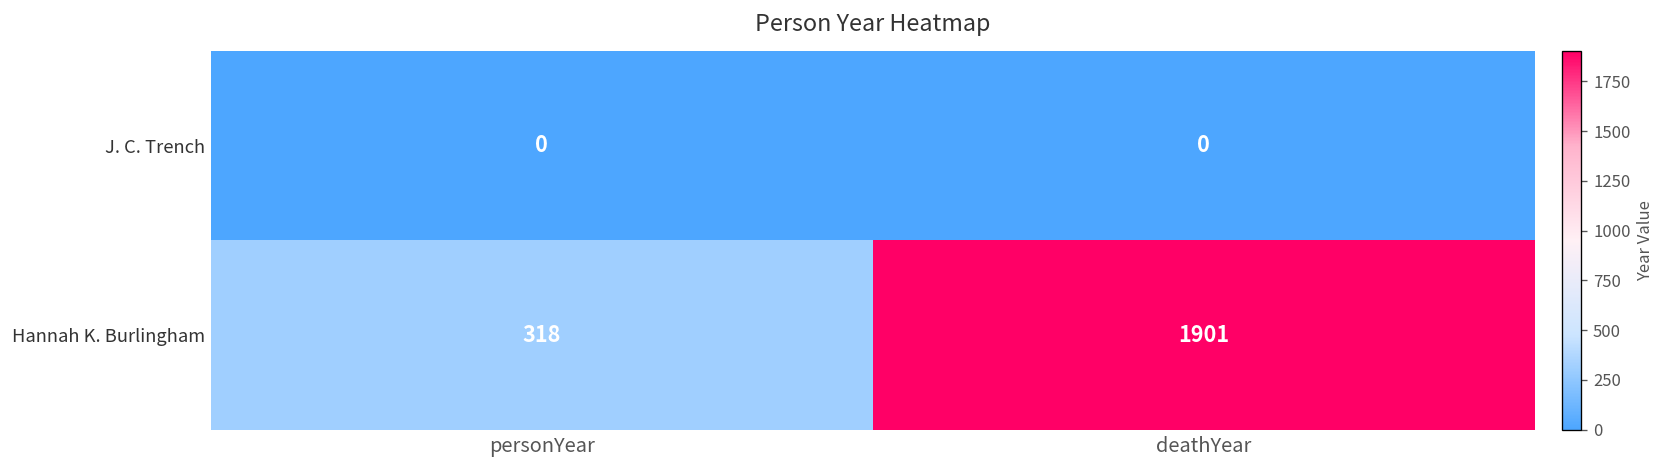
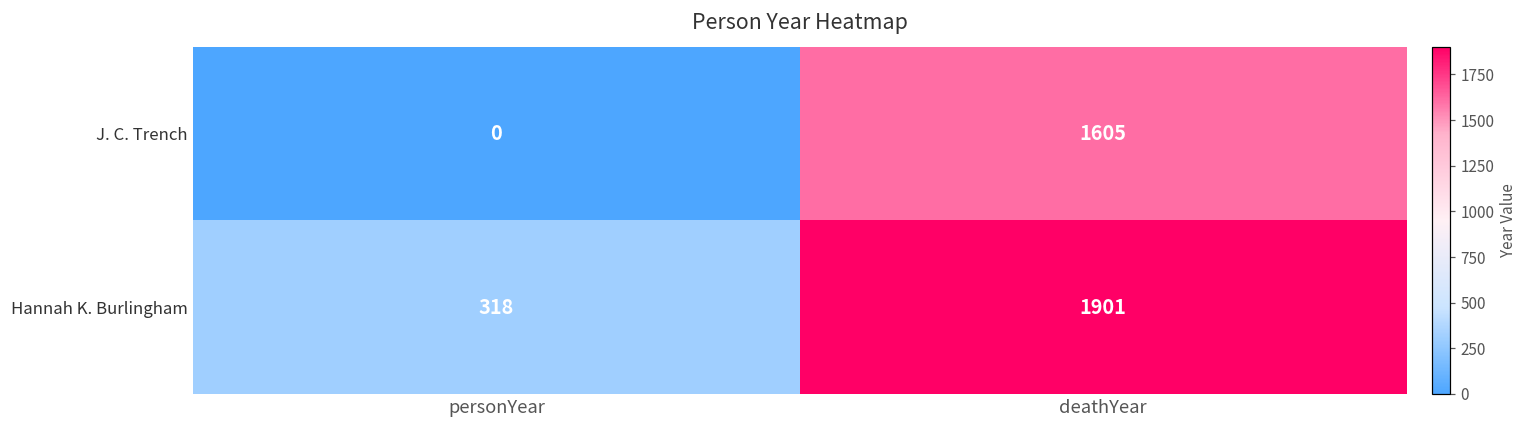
  {
    "J. C. Trench": {
      "personYear": 0,
-     "deathYear": 0
+     "deathYear": 1605
    },
    "Hannah K. Burlingham": {
      "personYear": 318,
      "deathYear": 1901
    }
  }
